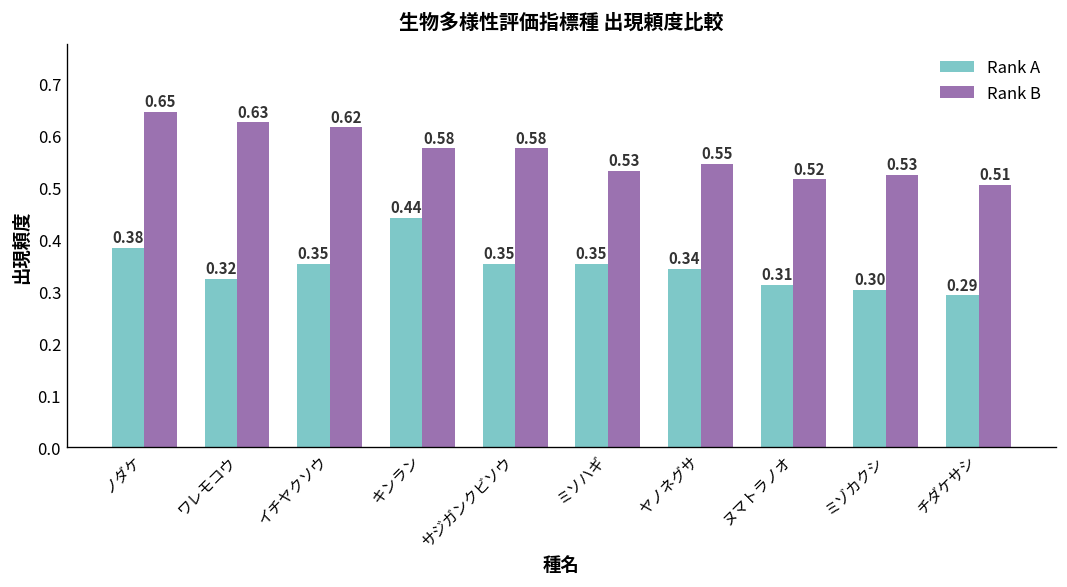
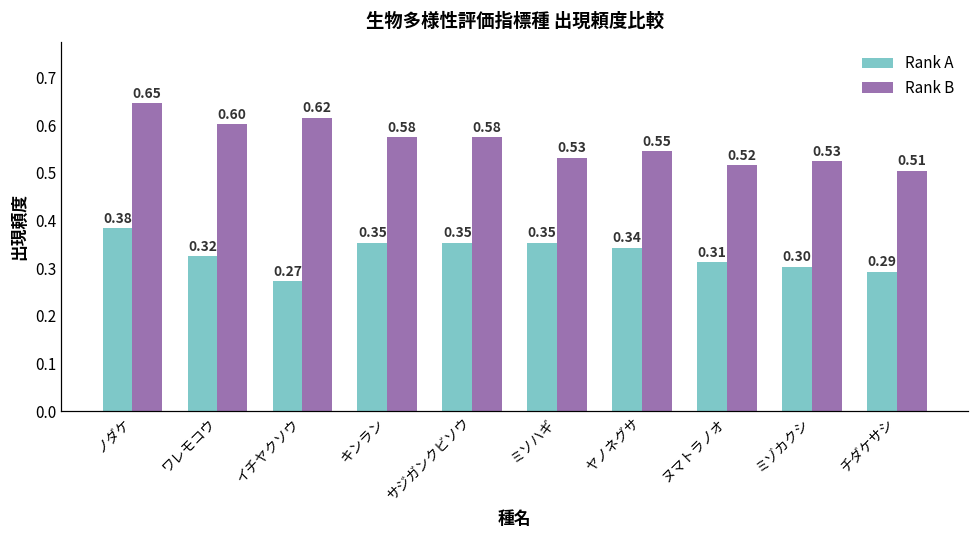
  {
    "Rank A": {
      "ノダケ": 0.38,
      "ワレモコウ": 0.32,
-     "イチヤクソウ": 0.35,
-     "キンラン": 0.44,
+     "イチヤクソウ": 0.27,
+     "キンラン": 0.35,
      "サジガンクビソウ": 0.35,
      "ミソハギ": 0.35,
      "ヤノネグサ": 0.34,
      "ヌマトラノオ": 0.31,
      "ミゾカクシ": 0.30,
      "チダケサシ": 0.29
    },
    "Rank B": {
      "ノダケ": 0.65,
-     "ワレモコウ": 0.63,
+     "ワレモコウ": 0.60,
      "イチヤクソウ": 0.62,
      "キンラン": 0.58,
      "サジガンクビソウ": 0.58,
      "ミソハギ": 0.53,
      "ヤノネグサ": 0.55,
      "ヌマトラノオ": 0.52,
      "ミゾカクシ": 0.53,
      "チダケサシ": 0.51
    }
  }
